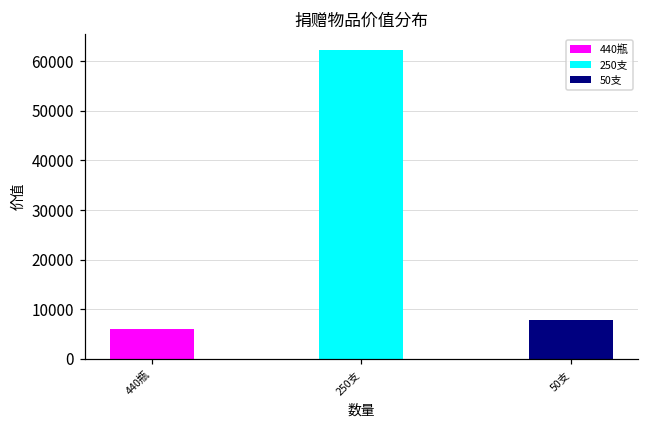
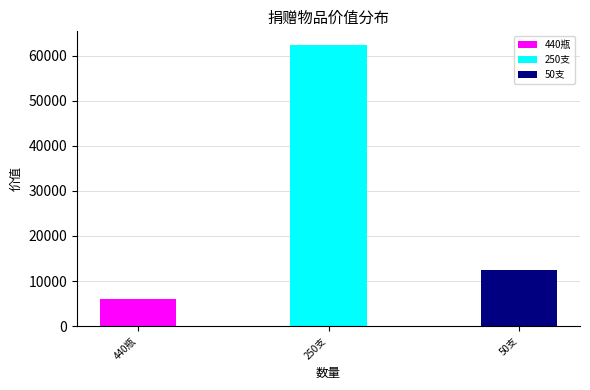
  {
    "440瓶": 6000,
    "250支": 62000,
-   "50支": 8000
+   "50支": 12000
  }
